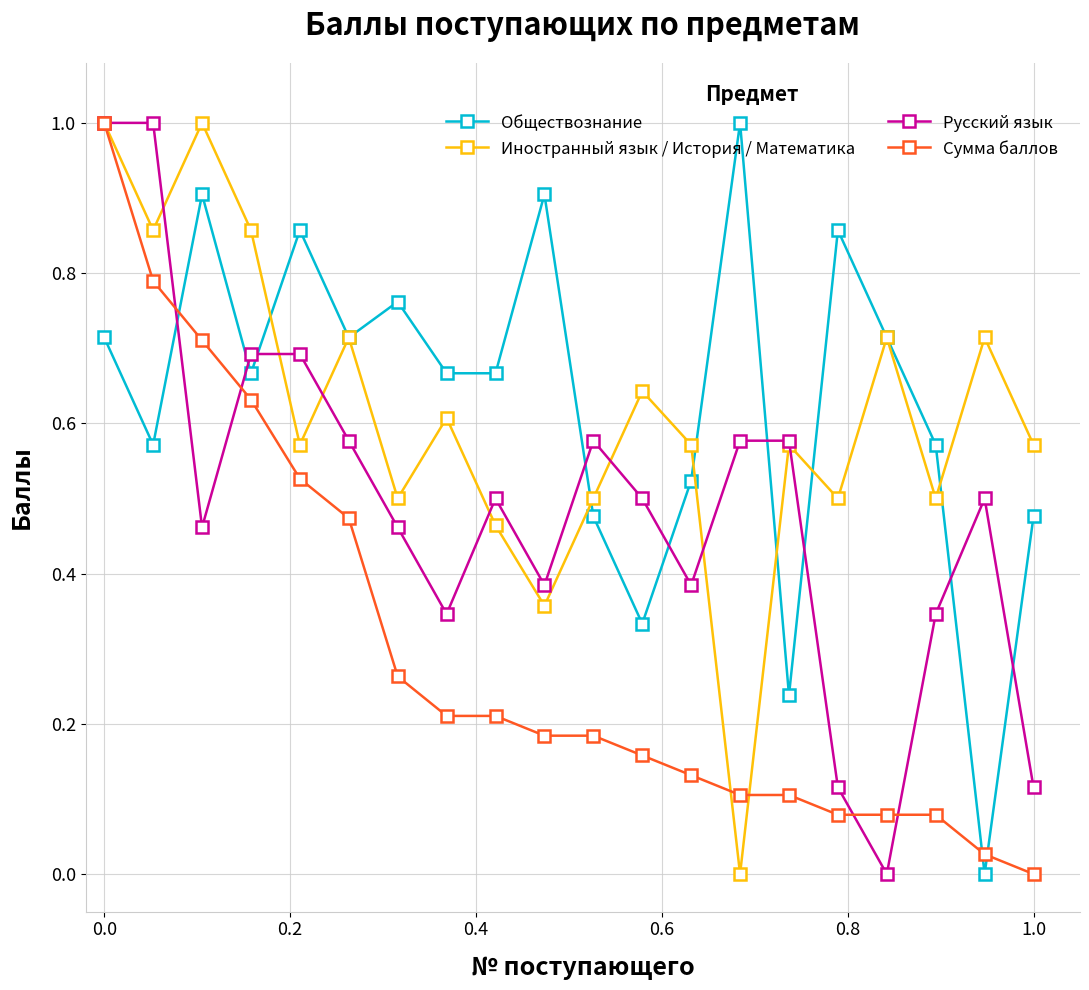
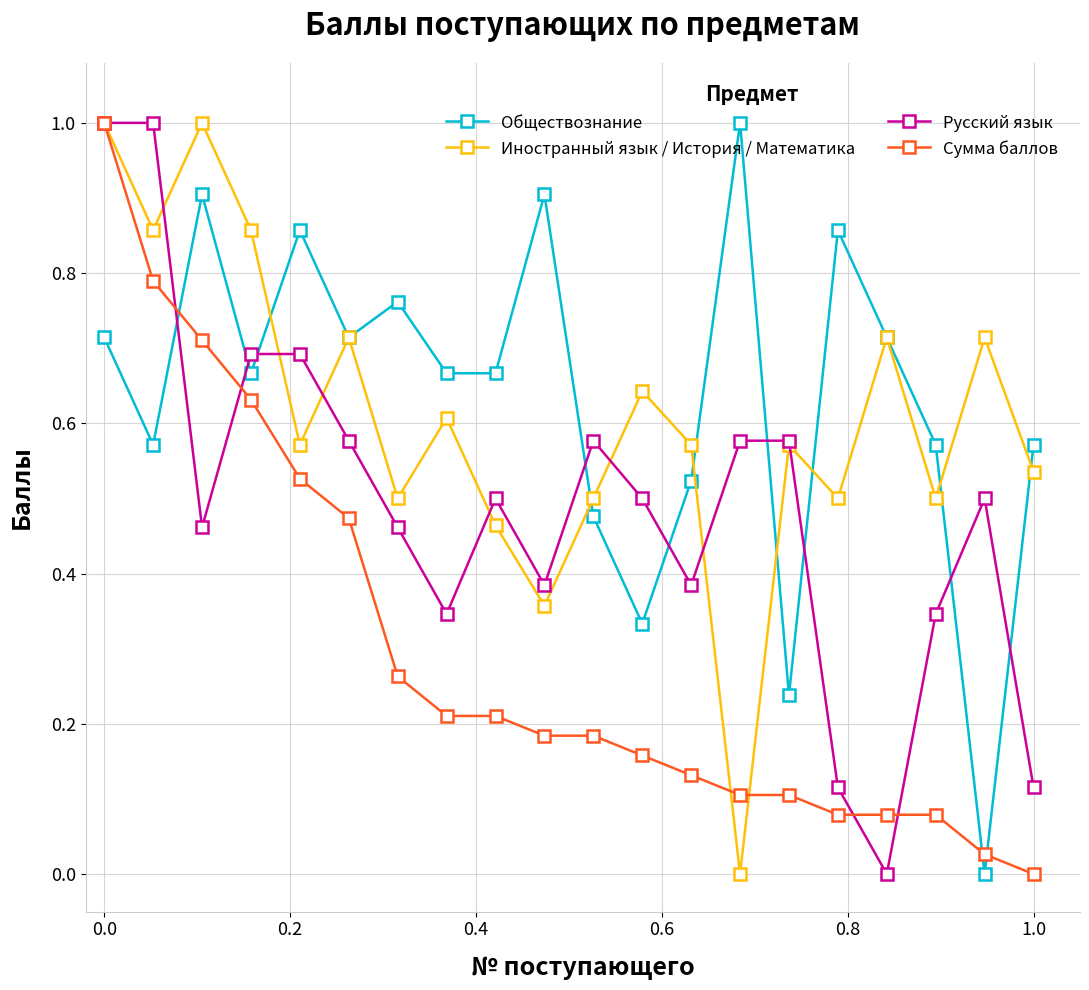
  {
    "Обществознание": {
      "0.0": 0.71,
-     "1.0": 0.48
+     "1.0": 0.57
    },
    "Иностранный язык / История / Математика": {
-     "1.0": 0.57
+     "1.0": 0.54
    },
    "Русский язык": {
      "1.0": 0.12
    },
    "Сумма баллов": {
      "1.0": 0.00
    }
  }
